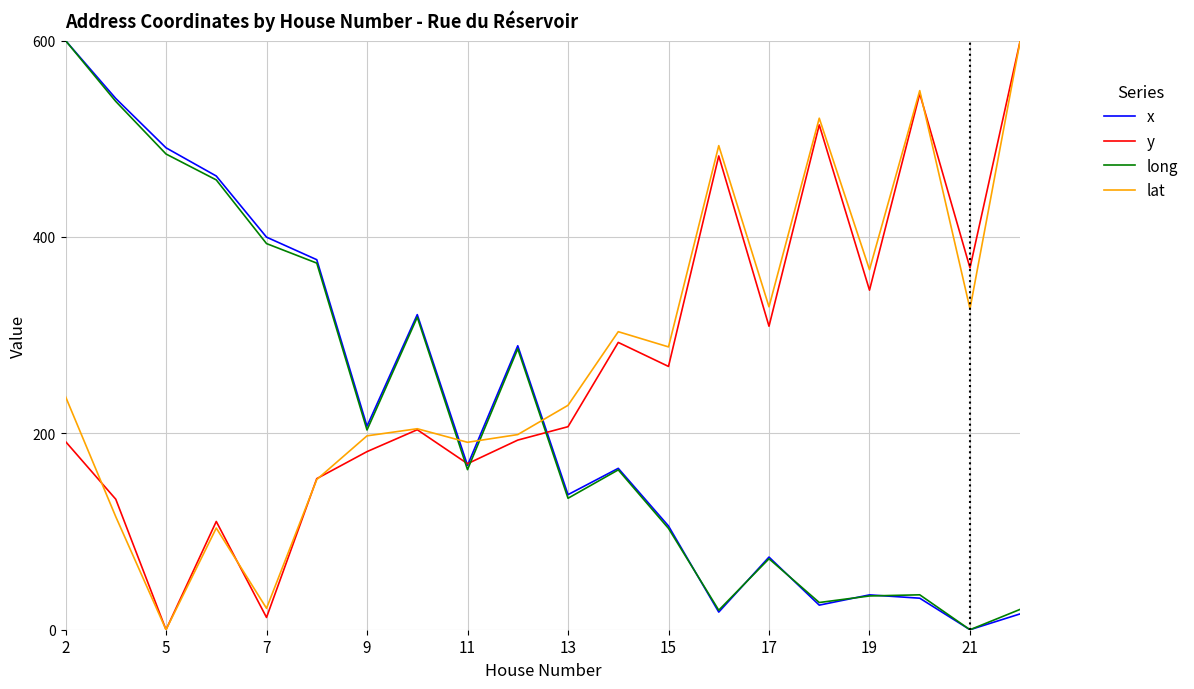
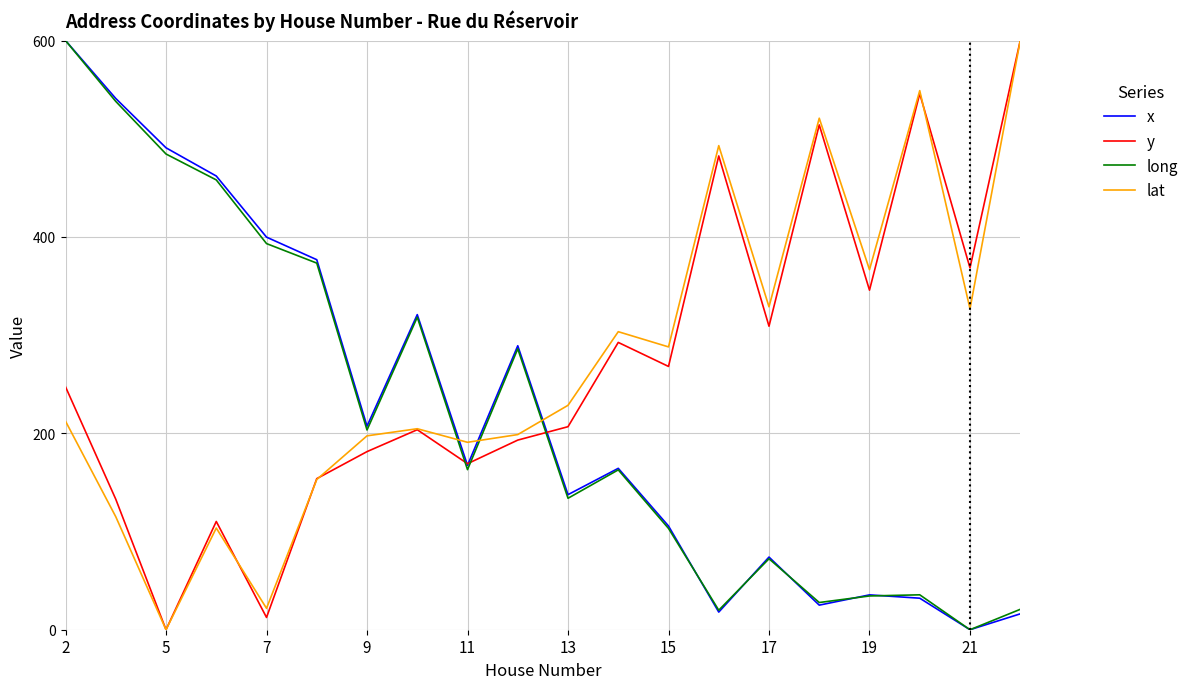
  {
    "y": {
-     "2": 190,
+     "2": 250,
      "21": 370
    },
    "lat": {
-     "2": 240,
+     "2": 210,
      "21": 330
    }
  }
